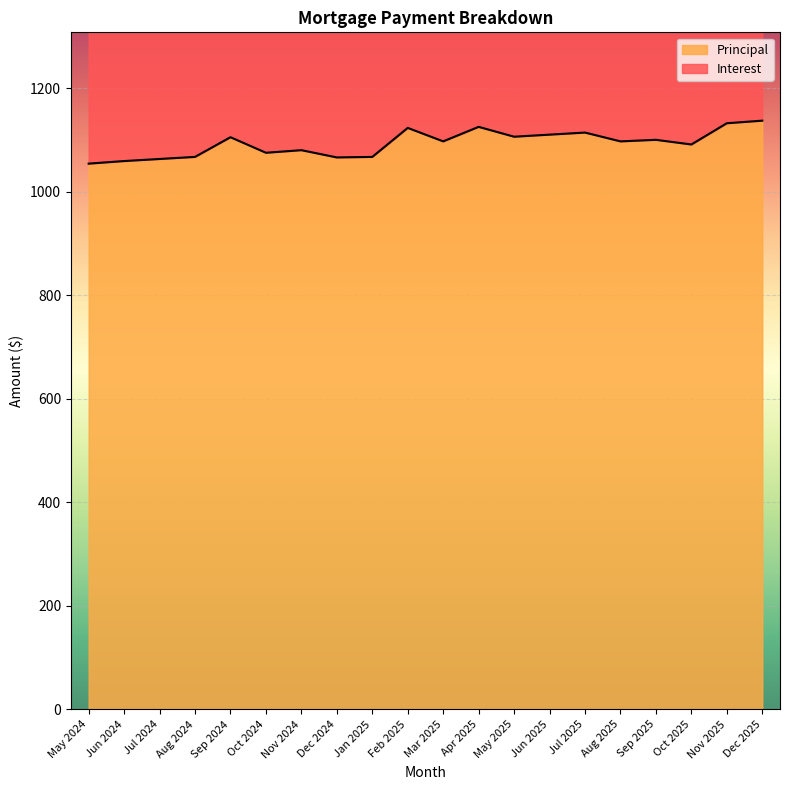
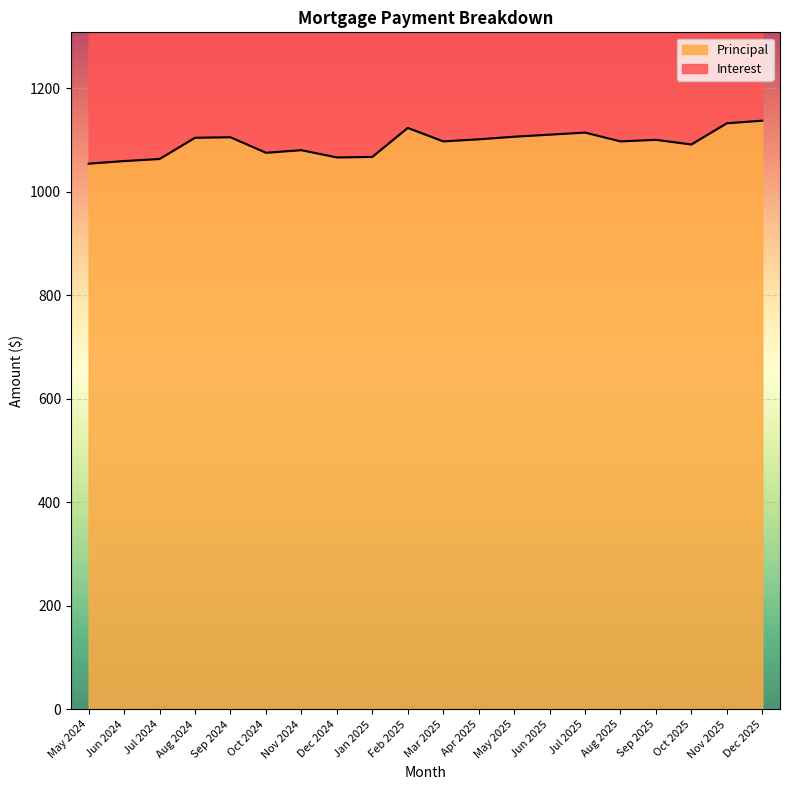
  {
    "Principal": {
      "May 2024": 1050,
      "Jun 2024": 1060,
      "Jul 2024": 1060,
-     "Aug 2024": 1070,
+     "Aug 2024": 1100,
      "Sep 2024": 1110,
      "Oct 2024": 1080,
      "Nov 2024": 1080,
      "Dec 2024": 1070,
      "Jan 2025": 1070,
      "Feb 2025": 1120,
      "Mar 2025": 1100,
-     "Apr 2025": 1130,
+     "Apr 2025": 1100,
      "May 2025": 1110,
      "Jun 2025": 1110,
      "Jul 2025": 1110,
      "Aug 2025": 1100,
      "Sep 2025": 1100,
      "Oct 2025": 1090,
      "Nov 2025": 1130,
      "Dec 2025": 1140
    }
  }
